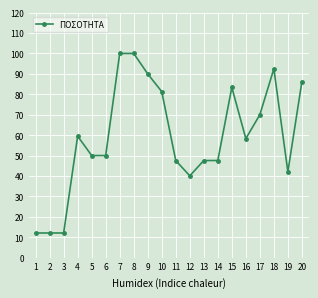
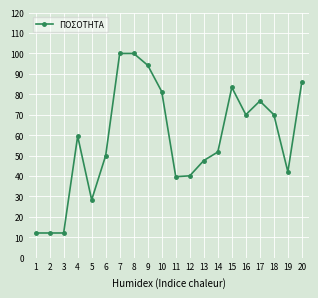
  {
    "1": 12,
    "2": 12,
    "3": 12,
    "4": 60,
-   "5": 50,
+   "5": 28,
    "6": 50,
    "7": 100,
    "8": 100,
-   "9": 90,
+   "9": 94,
    "10": 81,
-   "11": 48,
+   "11": 40,
    "12": 40,
    "13": 48,
-   "14": 48,
+   "14": 52,
    "15": 83,
-   "16": 58,
-   "17": 70,
-   "18": 93,
+   "16": 70,
+   "17": 77,
+   "18": 70,
    "19": 42,
    "20": 86
  }
